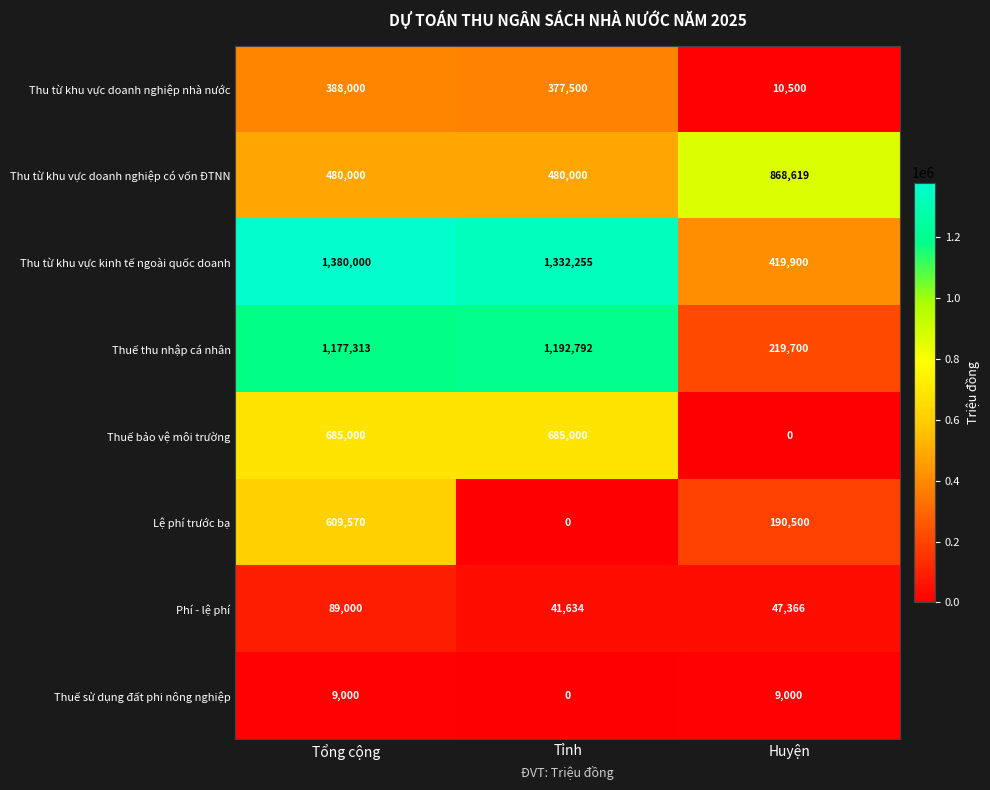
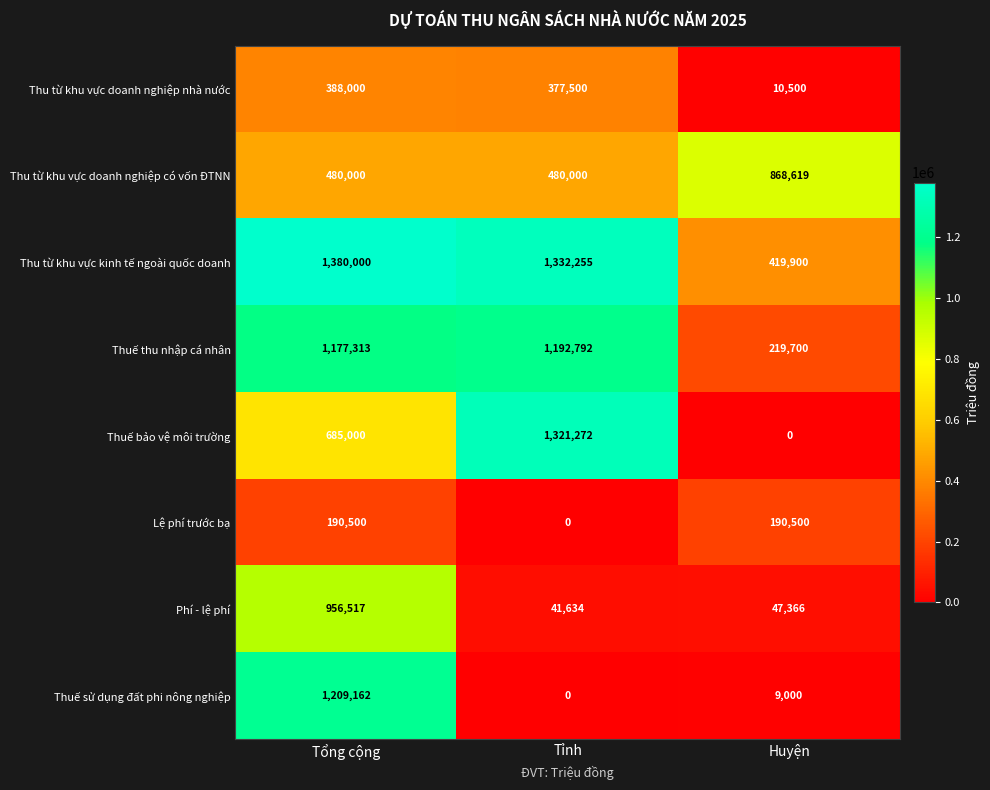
  {
    "Thu từ khu vực doanh nghiệp nhà nước": {
      "Tổng cộng": "388,000",
      "Tỉnh": "377,500",
      "Huyện": "10,500"
    },
    "Thu từ khu vực doanh nghiệp có vốn ĐTNN": {
      "Tổng cộng": "480,000",
      "Tỉnh": "480,000",
      "Huyện": "868,619"
    },
    "Thu từ khu vực kinh tế ngoài quốc doanh": {
      "Tổng cộng": "1,380,000",
      "Tỉnh": "1,332,255",
      "Huyện": "419,900"
    },
    "Thuế thu nhập cá nhân": {
      "Tổng cộng": "1,177,313",
      "Tỉnh": "1,192,792",
      "Huyện": "219,700"
    },
    "Thuế bảo vệ môi trường": {
      "Tổng cộng": "685,000",
-     "Tỉnh": "685,000",
+     "Tỉnh": "1,321,272",
      "Huyện": "0"
    },
    "Lệ phí trước bạ": {
-     "Tổng cộng": "609,570",
+     "Tổng cộng": "190,500",
      "Tỉnh": "0",
      "Huyện": "190,500"
    },
    "Phí - lệ phí": {
-     "Tổng cộng": "89,000",
+     "Tổng cộng": "956,517",
      "Tỉnh": "41,634",
      "Huyện": "47,366"
    },
    "Thuế sử dụng đất phi nông nghiệp": {
-     "Tổng cộng": "9,000",
+     "Tổng cộng": "1,209,162",
      "Tỉnh": "0",
      "Huyện": "9,000"
    }
  }
